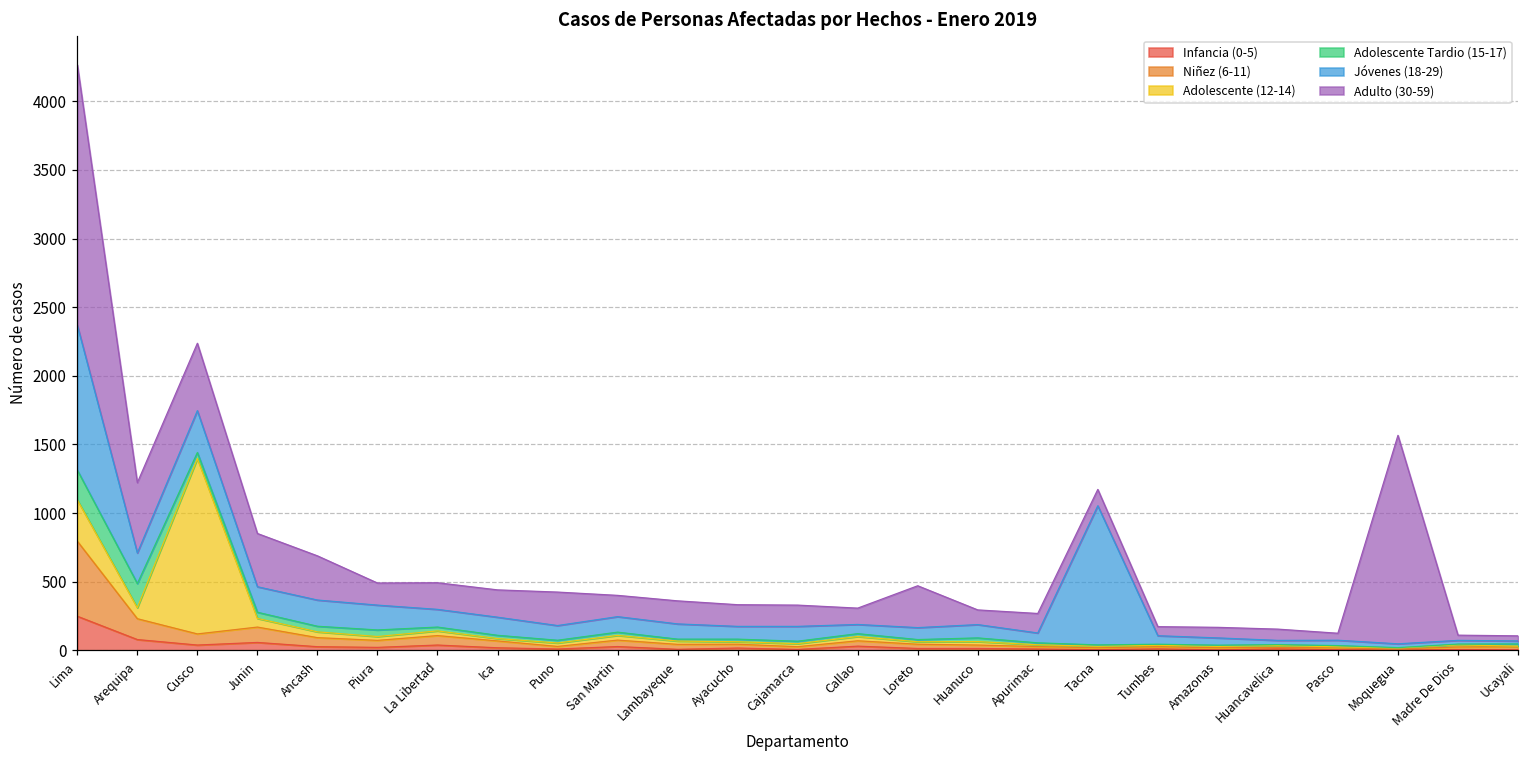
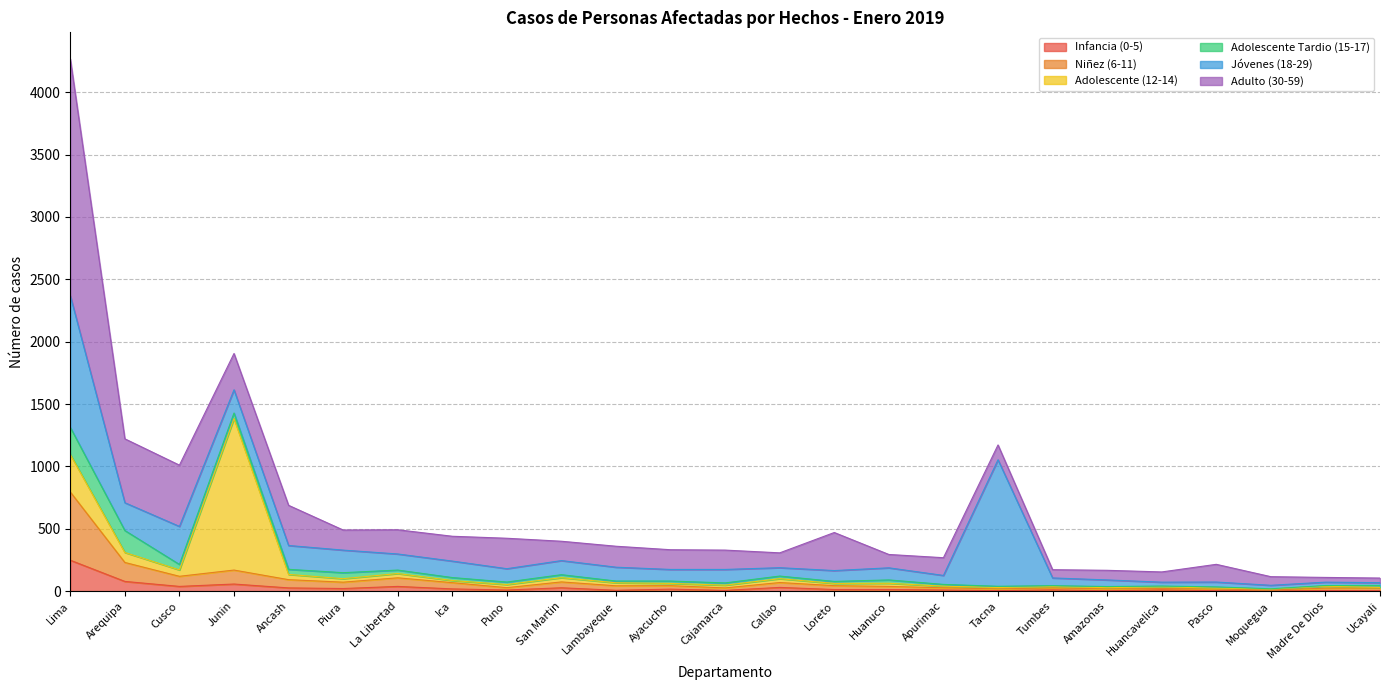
  {
    "Adolescente (12-14)": {
      "Lima": 300,
      "Arequipa": 80,
-     "Cusco": 1280,
-     "Junin": 60,
+     "Cusco": 50,
+     "Junin": 1210,
      "Ancash": 40,
      "Piura": 30,
      "La Libertad": 30,
      "San Martin": 30,
      "Callao": 30,
      "Huanuco": 30
    },
    "Adolescente Tardio (15-17)": {
      "Lima": 220,
      "Arequipa": 180,
      "Cusco": 40,
      "Junin": 50,
      "Ancash": 40,
      "Piura": 50,
      "La Libertad": 30,
      "Ica": 20,
      "San Martin": 20,
      "Callao": 20,
      "Huanuco": 30
    },
    "Jóvenes (18-29)": {
      "Lima": 1060,
      "Arequipa": 220,
      "Cusco": 310,
      "Junin": 190,
      "Ancash": 190,
      "Piura": 180,
      "La Libertad": 130,
      "Ica": 130,
      "Puno": 110,
      "San Martin": 110,
      "Lambayeque": 110,
      "Ayacucho": 90,
      "Cajamarca": 110,
      "Callao": 70,
      "Loreto": 90,
      "Huanuco": 100,
      "Apurimac": 70,
      "Tacna": 1010,
      "Tumbes": 60,
      "Amazonas": 50,
      "Huancavelica": 30,
      "Pasco": 40,
      "Moquegua": 30,
      "Madre De Dios": 30,
      "Ucayali": 20
    },
    "Adulto (30-59)": {
      "Lima": 1900,
      "Arequipa": 510,
      "Cusco": 490,
-     "Junin": 390,
+     "Junin": 290,
      "Ancash": 320,
      "Piura": 160,
      "La Libertad": 190,
      "Ica": 200,
      "Puno": 240,
      "San Martin": 160,
      "Lambayeque": 170,
      "Ayacucho": 160,
      "Cajamarca": 160,
      "Callao": 120,
      "Loreto": 310,
      "Huanuco": 110,
      "Apurimac": 140,
      "Tacna": 120,
      "Tumbes": 70,
      "Amazonas": 80,
      "Huancavelica": 80,
-     "Pasco": 50,
-     "Moquegua": 1520,
+     "Pasco": 140,
+     "Moquegua": 70,
      "Madre De Dios": 40,
      "Ucayali": 40
    }
  }
